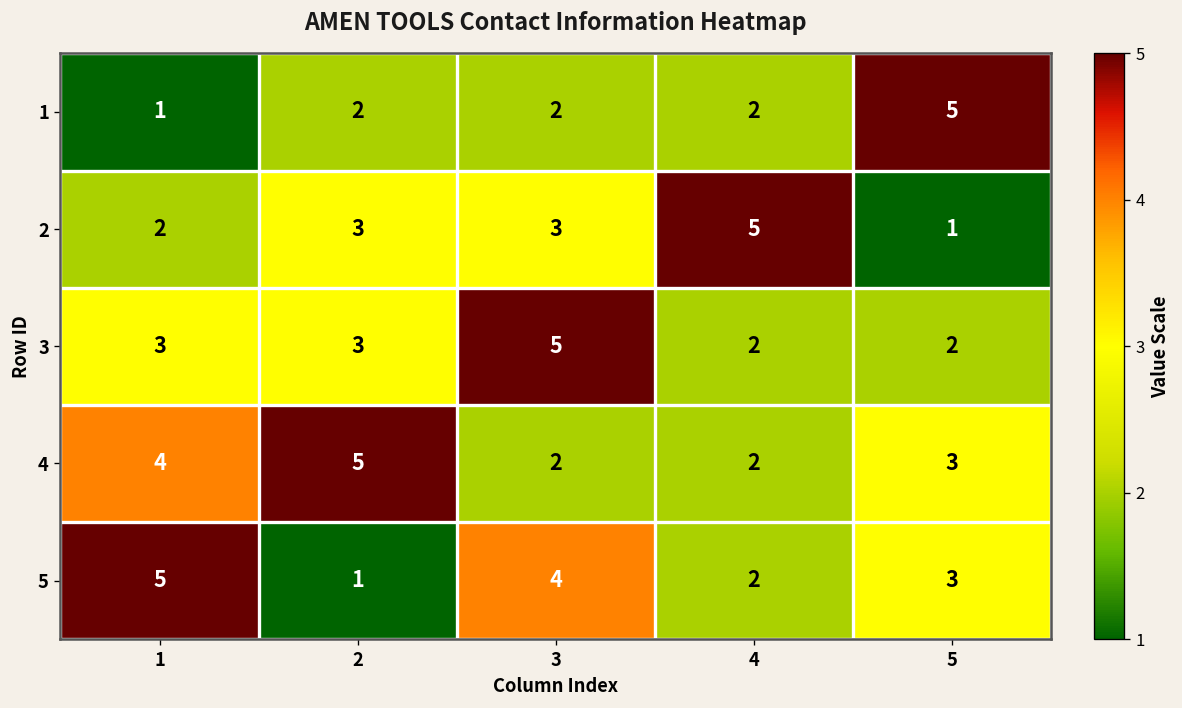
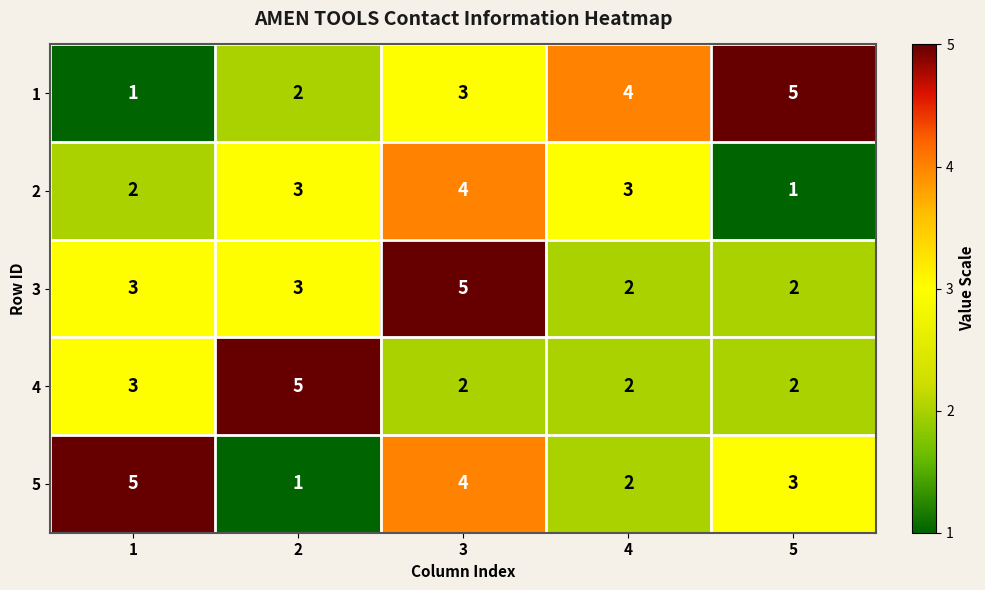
  {
    "1": {
      "1": 1,
      "2": 2,
-     "3": 2,
-     "4": 2,
+     "3": 3,
+     "4": 4,
      "5": 5
    },
    "2": {
      "1": 2,
      "2": 3,
-     "3": 3,
-     "4": 5,
+     "3": 4,
+     "4": 3,
      "5": 1
    },
    "3": {
      "1": 3,
      "2": 3,
      "3": 5,
      "4": 2,
      "5": 2
    },
    "4": {
-     "1": 4,
+     "1": 3,
      "2": 5,
      "3": 2,
      "4": 2,
-     "5": 3
+     "5": 2
    },
    "5": {
      "1": 5,
      "2": 1,
      "3": 4,
      "4": 2,
      "5": 3
    }
  }
